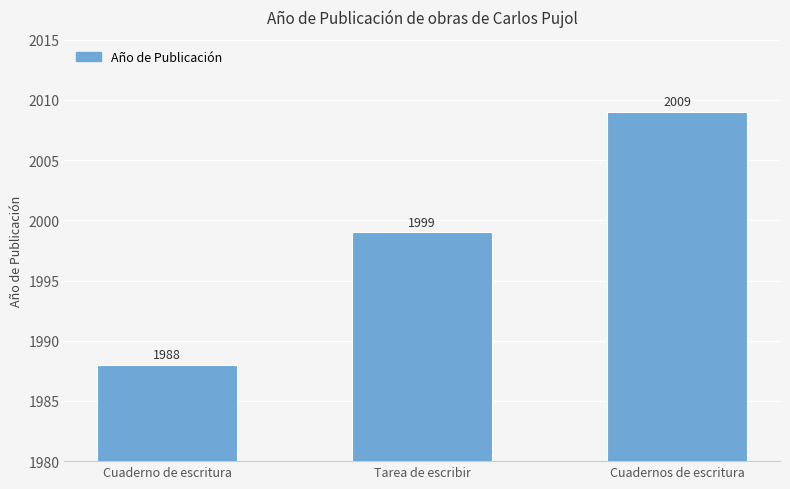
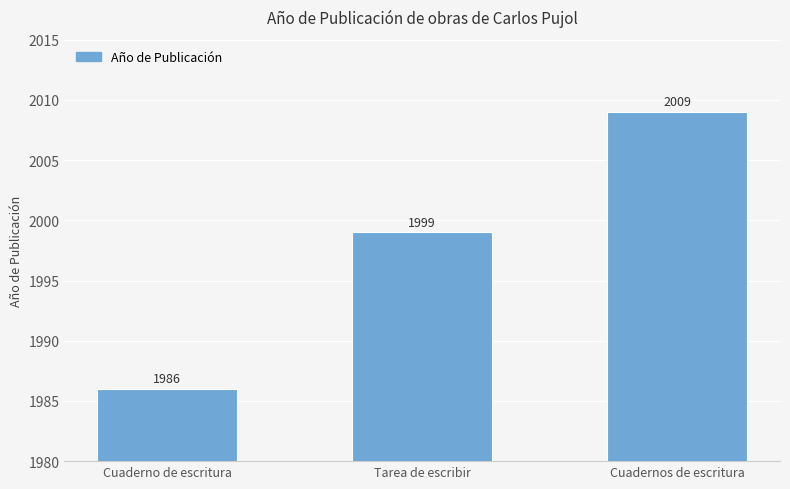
  {
-   "Cuaderno de escritura": 1988,
+   "Cuaderno de escritura": 1986,
    "Tarea de escribir": 1999,
    "Cuadernos de escritura": 2009
  }
